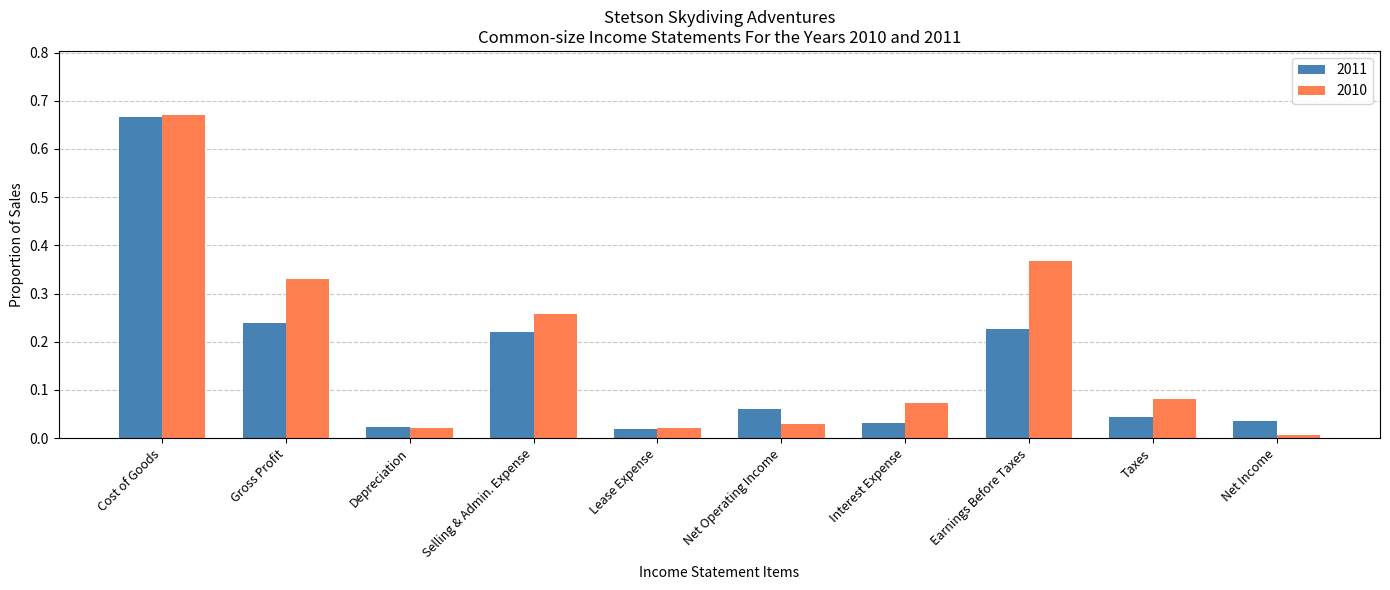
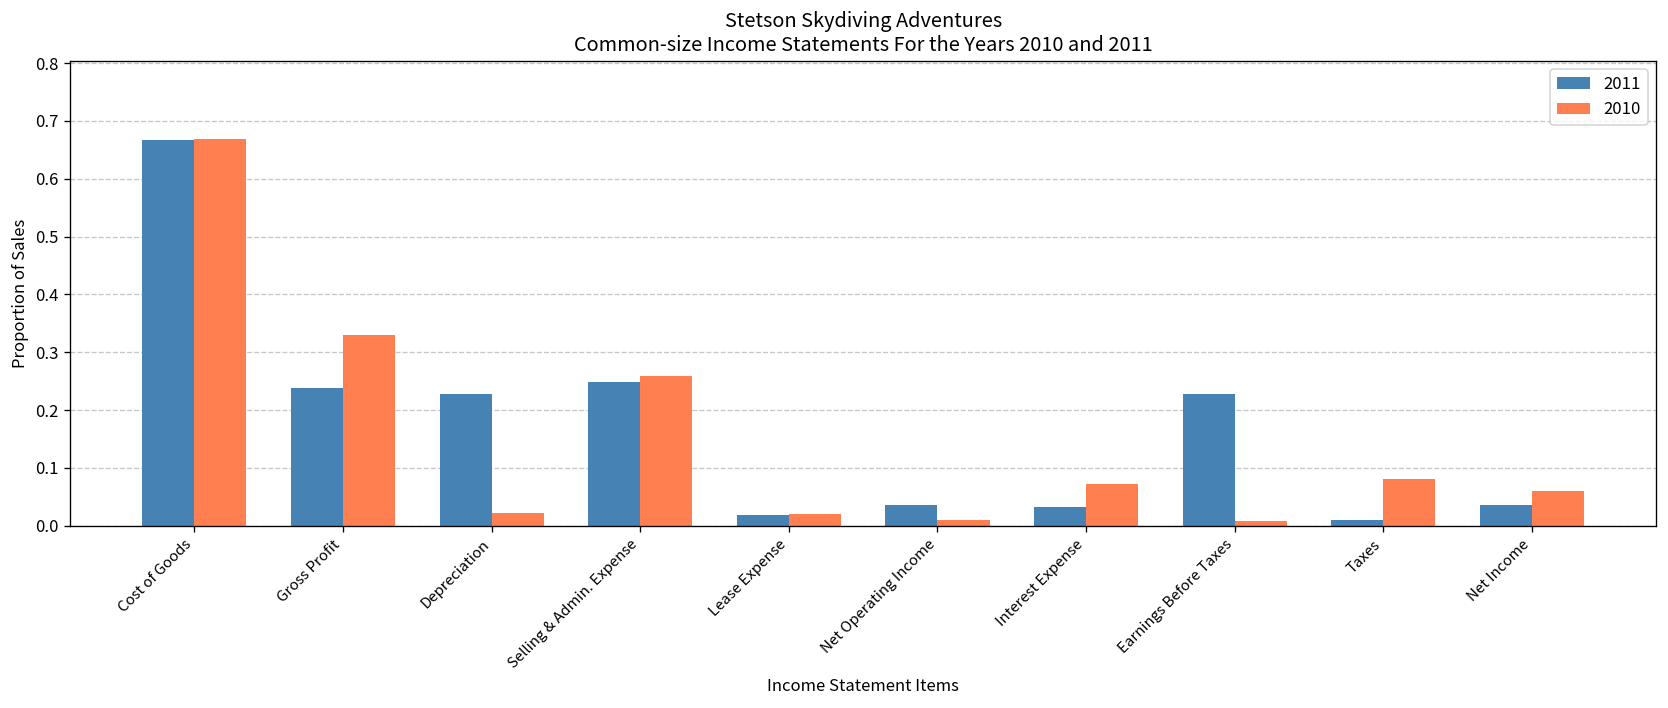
  {
    "2011": {
      "Cost of Goods": 0.67,
      "Gross Profit": 0.24,
-     "Depreciation": 0.02,
-     "Selling & Admin. Expense": 0.22,
+     "Depreciation": 0.23,
+     "Selling & Admin. Expense": 0.25,
      "Lease Expense": 0.02,
-     "Net Operating Income": 0.06,
+     "Net Operating Income": 0.04,
      "Interest Expense": 0.03,
      "Earnings Before Taxes": 0.23,
-     "Taxes": 0.04,
+     "Taxes": 0.01,
      "Net Income": 0.04
    },
    "2010": {
      "Cost of Goods": 0.67,
      "Gross Profit": 0.33,
      "Depreciation": 0.02,
      "Selling & Admin. Expense": 0.26,
      "Lease Expense": 0.02,
-     "Net Operating Income": 0.03,
+     "Net Operating Income": 0.01,
      "Interest Expense": 0.07,
-     "Earnings Before Taxes": 0.37,
+     "Earnings Before Taxes": 0.01,
      "Taxes": 0.08,
-     "Net Income": 0.01
+     "Net Income": 0.06
    }
  }
